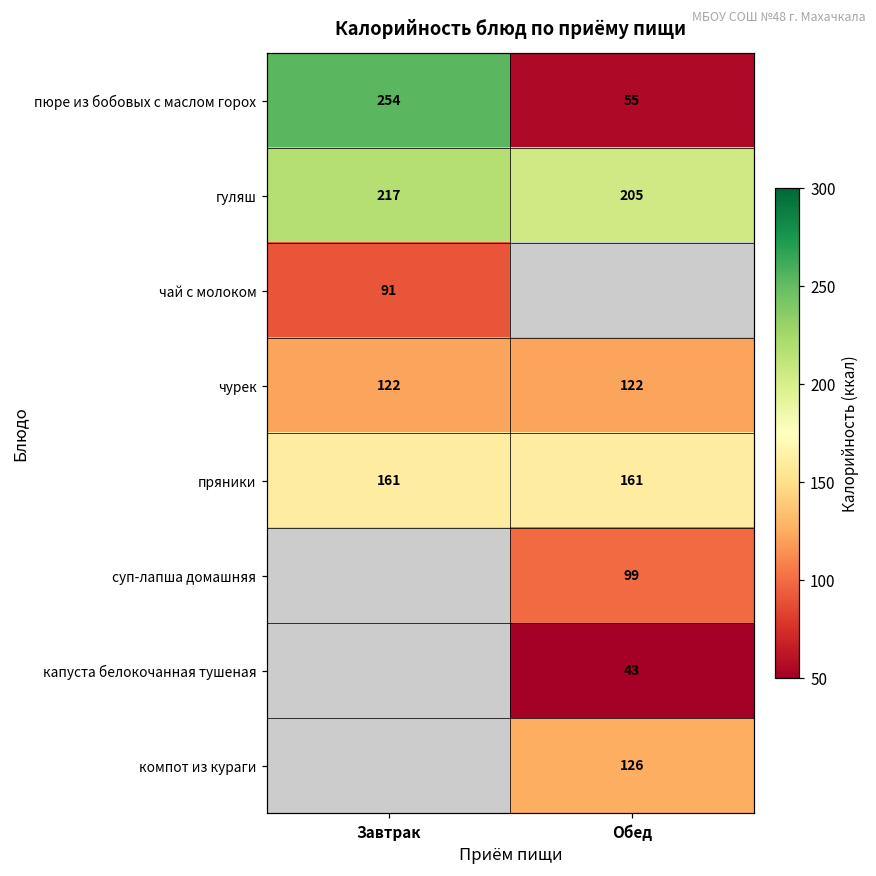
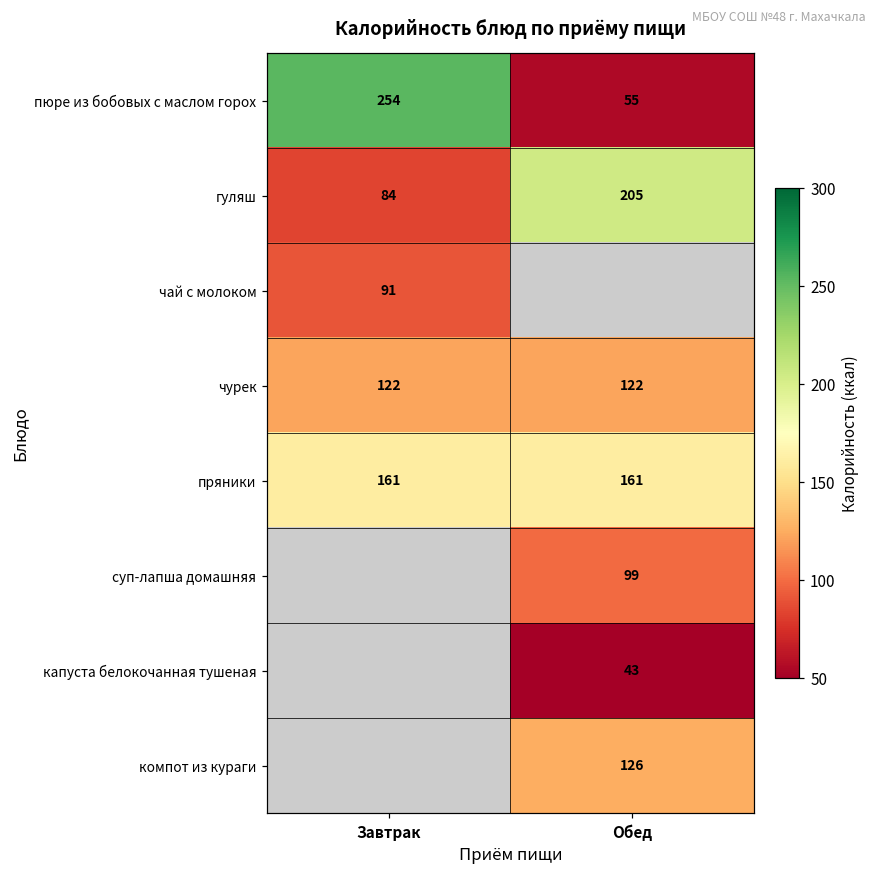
  {
    "пюре из бобовых с маслом горох": {
      "Завтрак": 254,
      "Обед": 55
    },
    "гуляш": {
-     "Завтрак": 217,
+     "Завтрак": 84,
      "Обед": 205
    },
    "чай с молоком": {
      "Завтрак": 91
    },
    "чурек": {
      "Завтрак": 122,
      "Обед": 122
    },
    "пряники": {
      "Завтрак": 161,
      "Обед": 161
    },
    "суп-лапша домашняя": {
      "Обед": 99
    },
    "капуста белокочанная тушеная": {
      "Обед": 43
    },
    "компот из кураги": {
      "Обед": 126
    }
  }
